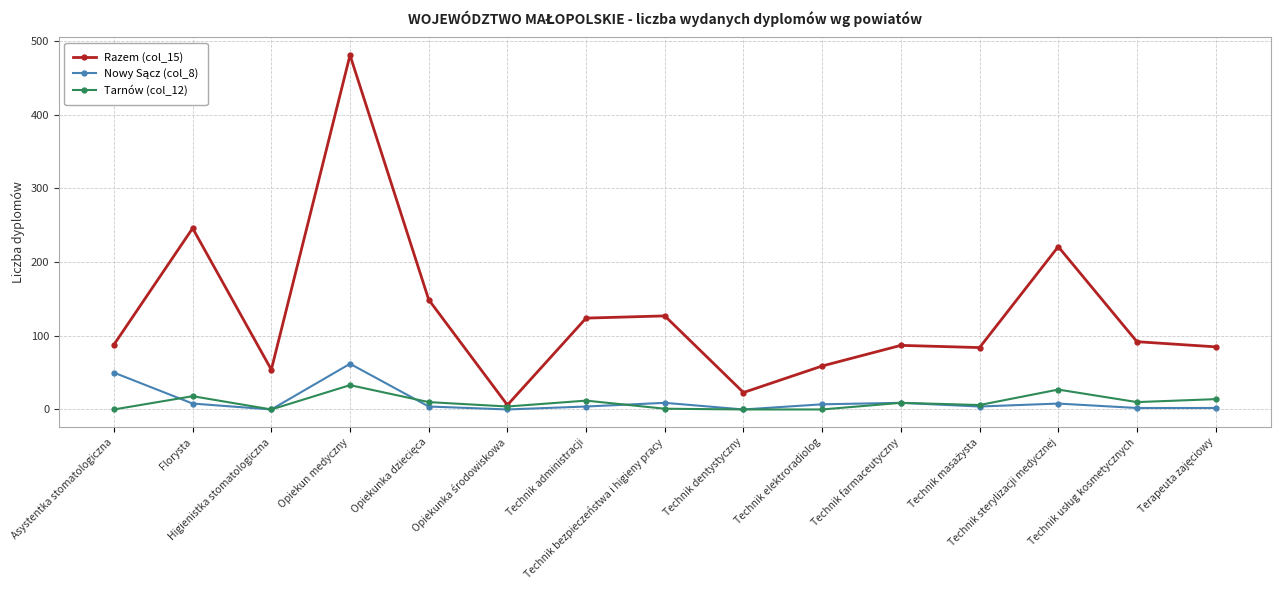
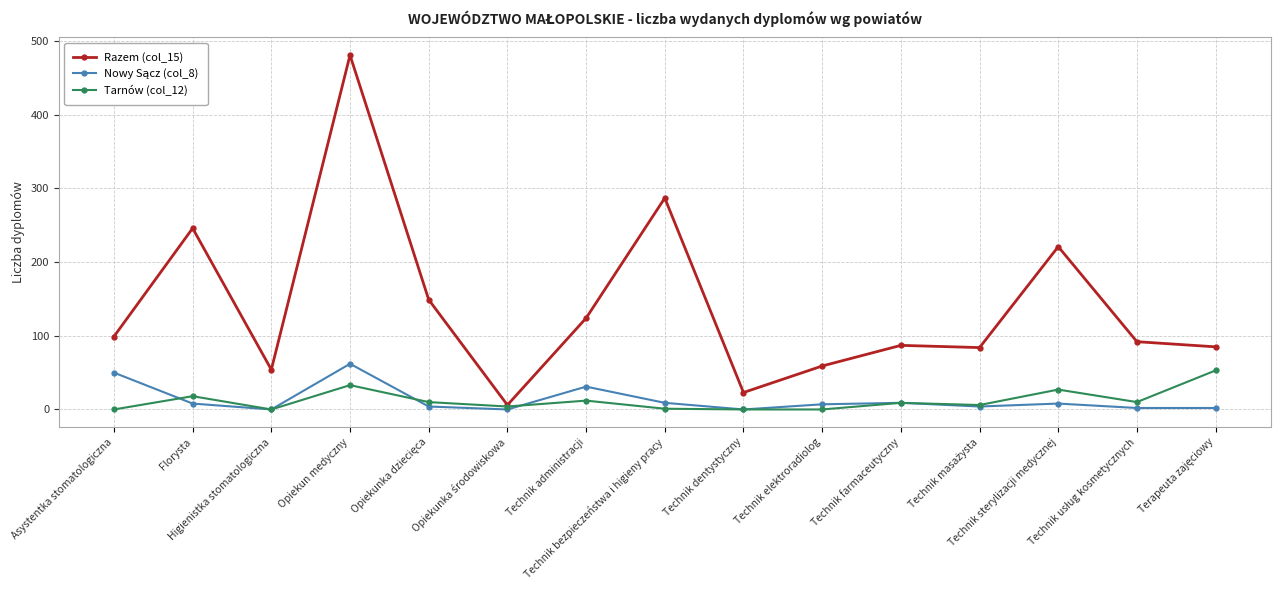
  {
    "Razem (col_15)": {
-     "Asystentka stomatologiczna": 90,
+     "Asystentka stomatologiczna": 100,
      "Florysta": 250,
      "Higienistka stomatologiczna": 50,
      "Opiekun medyczny": 480,
      "Opiekunka dziecięca": 150,
      "Technik administracji": 120,
-     "Technik bezpieczeństwa i higieny pracy": 130,
+     "Technik bezpieczeństwa i higieny pracy": 290,
      "Technik dentystyczny": 20,
      "Technik elektroradiolog": 60,
      "Technik farmaceutyczny": 90,
      "Technik masażysta": 80,
      "Technik sterylizacji medycznej": 220,
      "Technik usług kosmetycznych": 90,
      "Terapeuta zajęciowy": 90
    },
    "Nowy Sącz (col_8)": {
      "Asystentka stomatologiczna": 50,
      "Florysta": 10,
      "Opiekun medyczny": 60,
      "Opiekunka dziecięca": 0,
      "Opiekunka środowiskowa": 0,
-     "Technik administracji": 0,
+     "Technik administracji": 30,
      "Technik bezpieczeństwa i higieny pracy": 10,
      "Technik elektroradiolog": 10,
      "Technik sterylizacji medycznej": 10,
      "Technik usług kosmetycznych": 0,
      "Terapeuta zajęciowy": 0
    },
    "Tarnów (col_12)": {
      "Asystentka stomatologiczna": 0,
      "Florysta": 20,
      "Opiekun medyczny": 30,
      "Opiekunka dziecięca": 10,
      "Technik administracji": 10,
      "Technik bezpieczeństwa i higieny pracy": 0,
      "Technik elektroradiolog": 0,
      "Technik sterylizacji medycznej": 30,
      "Technik usług kosmetycznych": 10,
-     "Terapeuta zajęciowy": 10
+     "Terapeuta zajęciowy": 50
    }
  }
